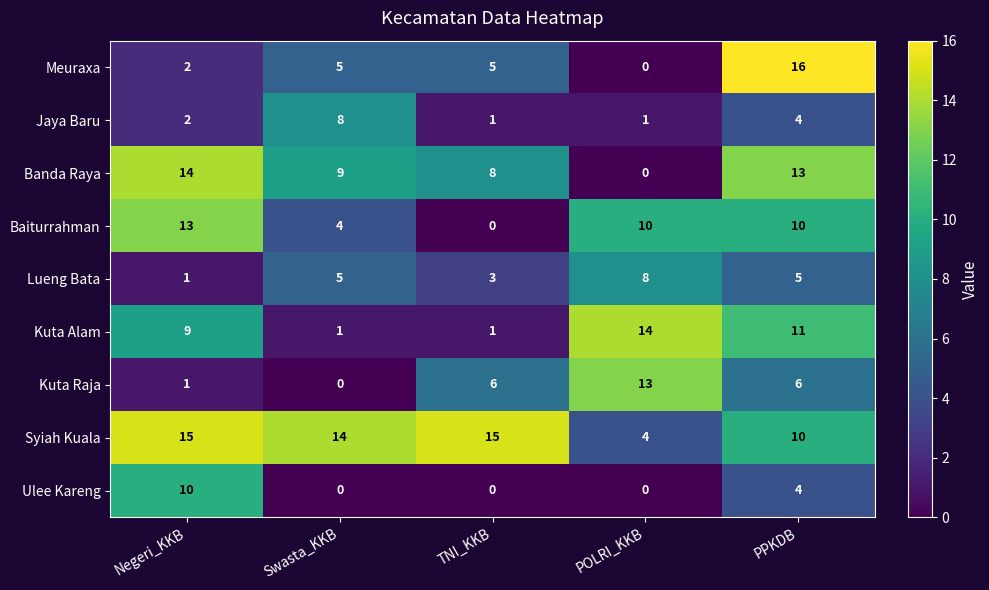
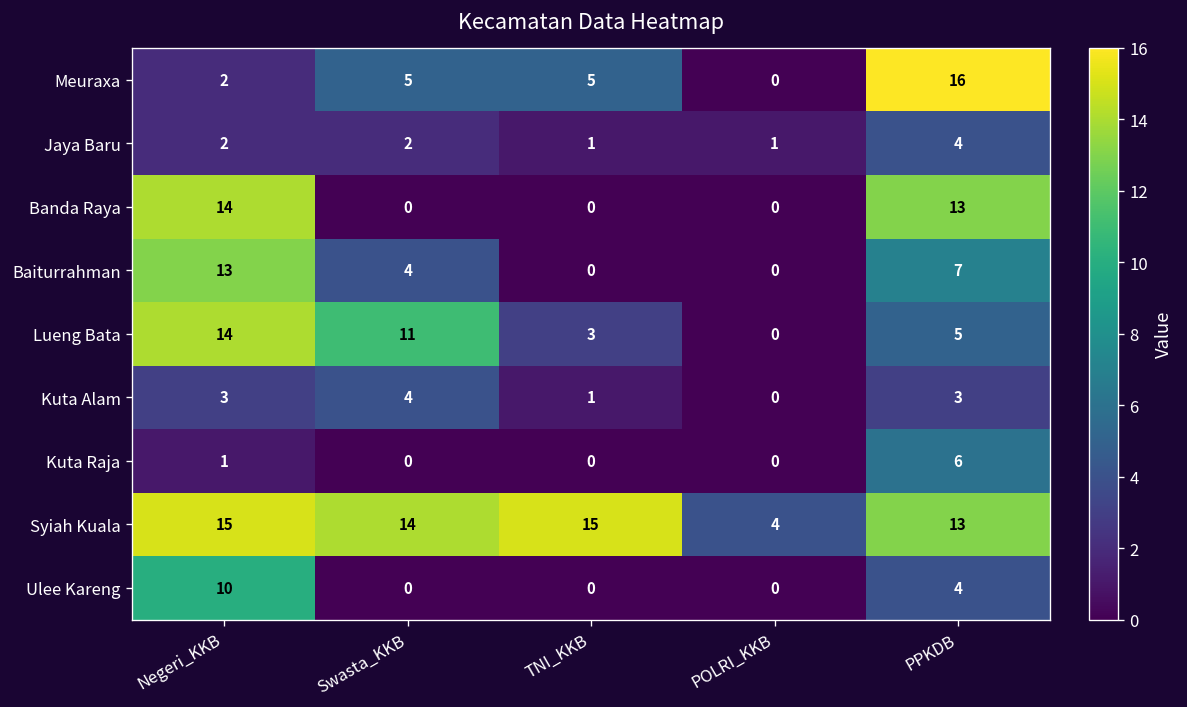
  {
    "Meuraxa": {
      "Negeri_KKB": 2,
      "Swasta_KKB": 5,
      "TNI_KKB": 5,
      "POLRI_KKB": 0,
      "PPKDB": 16
    },
    "Jaya Baru": {
      "Negeri_KKB": 2,
-     "Swasta_KKB": 8,
+     "Swasta_KKB": 2,
      "TNI_KKB": 1,
      "POLRI_KKB": 1,
      "PPKDB": 4
    },
    "Banda Raya": {
      "Negeri_KKB": 14,
-     "Swasta_KKB": 9,
-     "TNI_KKB": 8,
+     "Swasta_KKB": 0,
+     "TNI_KKB": 0,
      "POLRI_KKB": 0,
      "PPKDB": 13
    },
    "Baiturrahman": {
      "Negeri_KKB": 13,
      "Swasta_KKB": 4,
      "TNI_KKB": 0,
-     "POLRI_KKB": 10,
-     "PPKDB": 10
+     "POLRI_KKB": 0,
+     "PPKDB": 7
    },
    "Lueng Bata": {
-     "Negeri_KKB": 1,
-     "Swasta_KKB": 5,
+     "Negeri_KKB": 14,
+     "Swasta_KKB": 11,
      "TNI_KKB": 3,
-     "POLRI_KKB": 8,
+     "POLRI_KKB": 0,
      "PPKDB": 5
    },
    "Kuta Alam": {
-     "Negeri_KKB": 9,
-     "Swasta_KKB": 1,
+     "Negeri_KKB": 3,
+     "Swasta_KKB": 4,
      "TNI_KKB": 1,
-     "POLRI_KKB": 14,
-     "PPKDB": 11
+     "POLRI_KKB": 0,
+     "PPKDB": 3
    },
    "Kuta Raja": {
      "Negeri_KKB": 1,
      "Swasta_KKB": 0,
-     "TNI_KKB": 6,
-     "POLRI_KKB": 13,
+     "TNI_KKB": 0,
+     "POLRI_KKB": 0,
      "PPKDB": 6
    },
    "Syiah Kuala": {
      "Negeri_KKB": 15,
      "Swasta_KKB": 14,
      "TNI_KKB": 15,
      "POLRI_KKB": 4,
-     "PPKDB": 10
+     "PPKDB": 13
    },
    "Ulee Kareng": {
      "Negeri_KKB": 10,
      "Swasta_KKB": 0,
      "TNI_KKB": 0,
      "POLRI_KKB": 0,
      "PPKDB": 4
    }
  }
